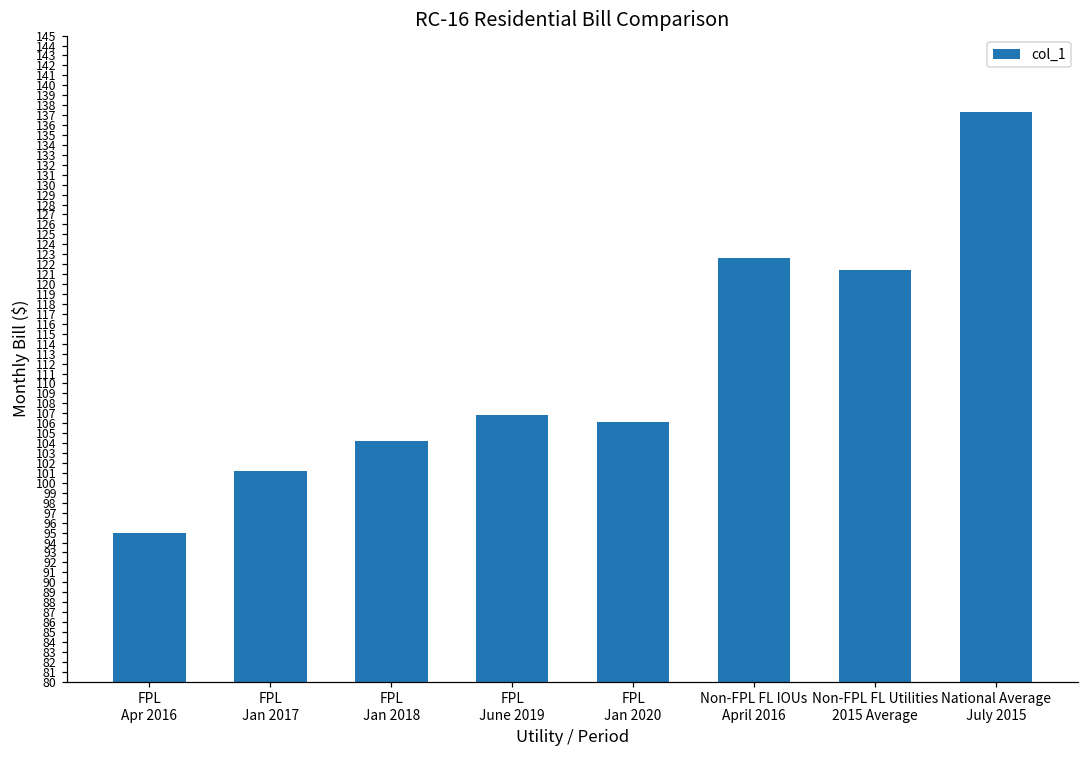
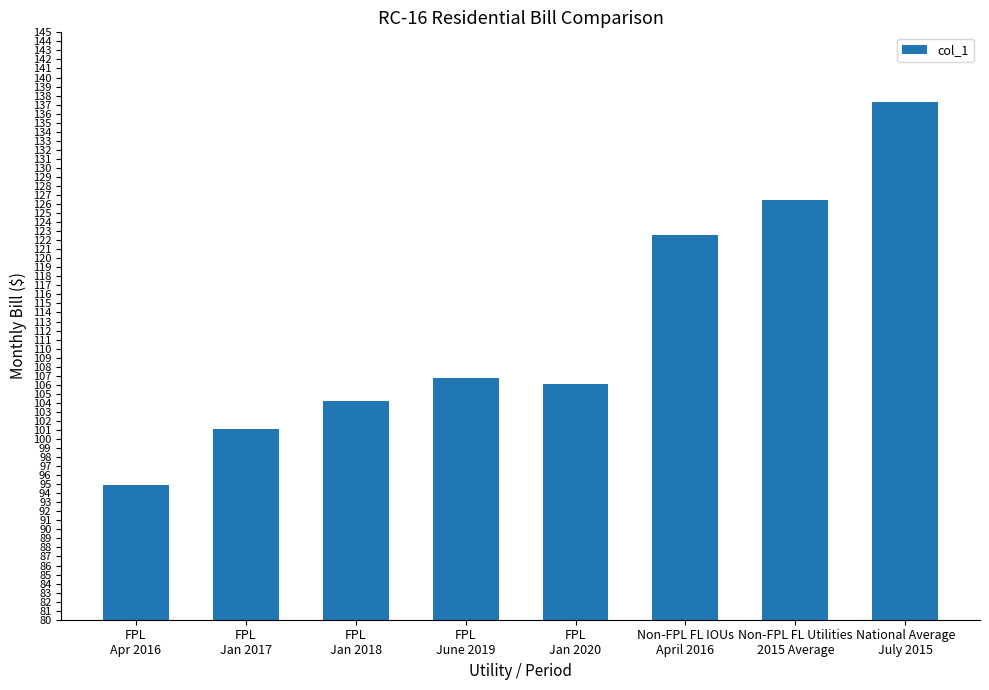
  {
    "FPL Apr 2016": 95,
    "FPL Jan 2017": 101,
    "FPL Jan 2018": 104,
    "FPL June 2019": 107,
    "FPL Jan 2020": 106,
    "Non-FPL FL IOUs April 2016": 123,
-   "Non-FPL FL Utilities 2015 Average": 121,
+   "Non-FPL FL Utilities 2015 Average": 126,
    "National Average July 2015": 137
  }
